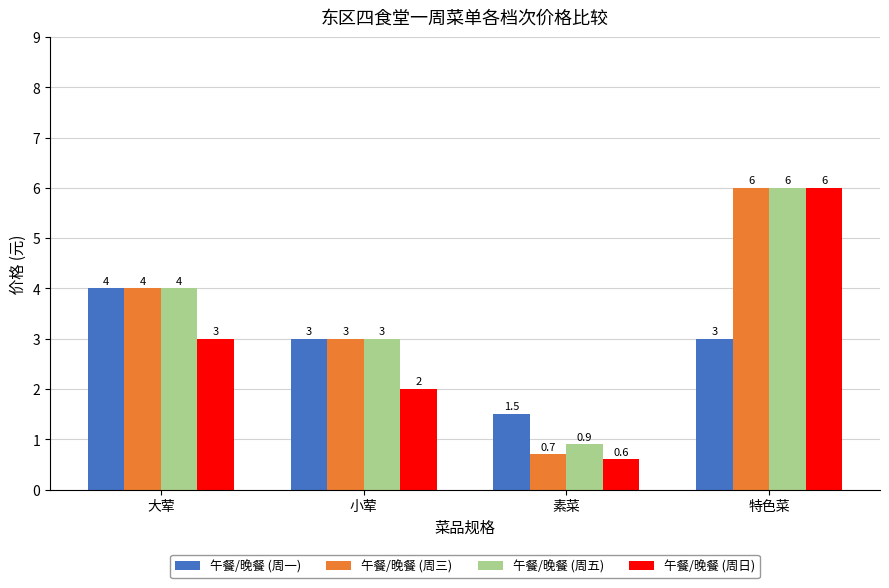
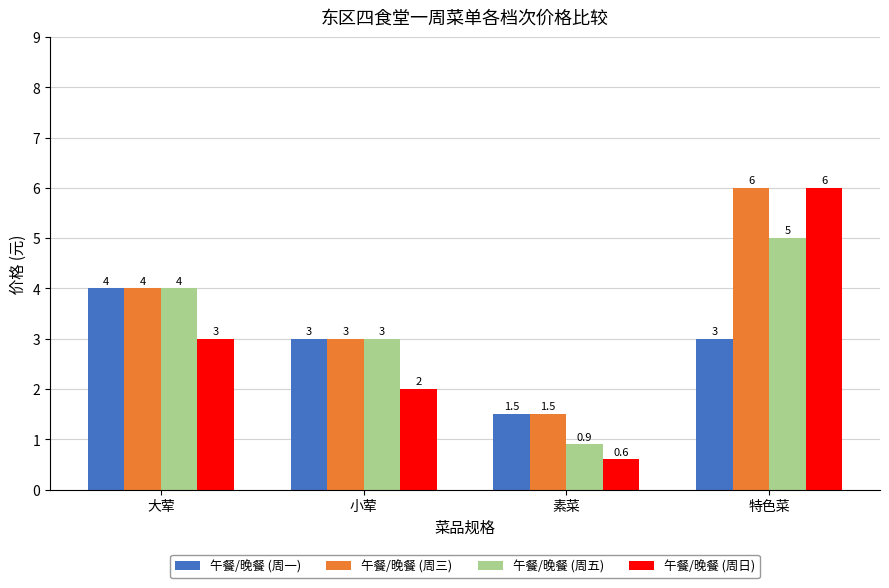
  {
    "午餐/晚餐 (周一)": {
      "大荤": 4,
      "小荤": 3,
      "素菜": 1.5,
      "特色菜": 3
    },
    "午餐/晚餐 (周三)": {
      "大荤": 4,
      "小荤": 3,
-     "素菜": 0.7,
+     "素菜": 1.5,
      "特色菜": 6
    },
    "午餐/晚餐 (周五)": {
      "大荤": 4,
      "小荤": 3,
      "素菜": 0.9,
-     "特色菜": 6
+     "特色菜": 5
    },
    "午餐/晚餐 (周日)": {
      "大荤": 3,
      "小荤": 2,
      "素菜": 0.6,
      "特色菜": 6
    }
  }
